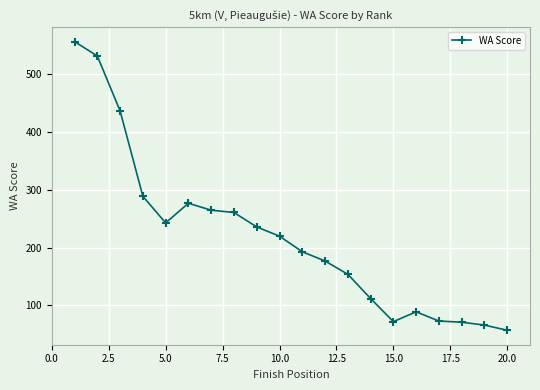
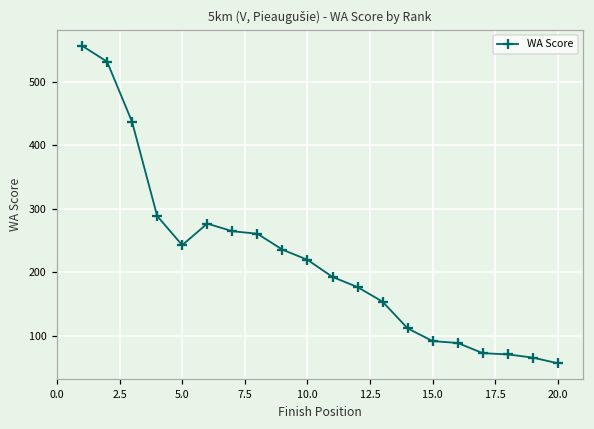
  {
    "5.0": 240,
    "10.0": 220,
-   "15.0": 70,
+   "15.0": 90,
    "20.0": 60
  }
